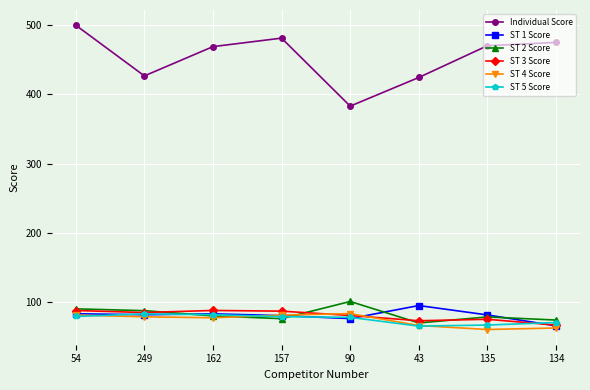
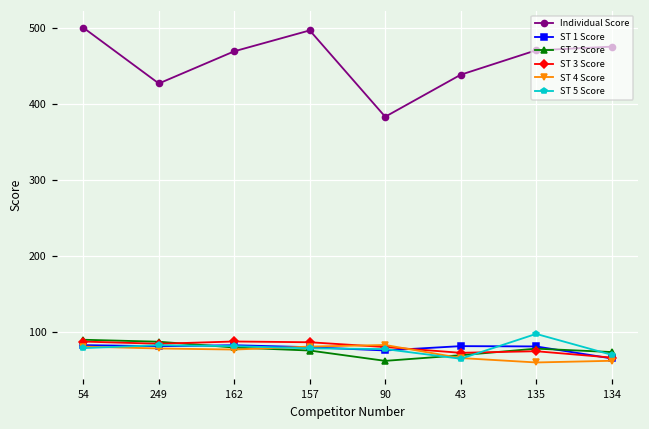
  {
    "Individual Score": {
      "54": 500,
      "249": 430,
      "162": 470,
-     "157": 480,
+     "157": 500,
      "90": 380,
-     "43": 420
+     "43": 440
    },
    "ST 1 Score": {
-     "43": 90
+     "43": 80
    },
    "ST 2 Score": {
-     "90": 100
+     "90": 60
    },
    "ST 3 Score": {
      "162": 90,
      "157": 90
    },
    "ST 4 Score": {
      "135": 60
    },
    "ST 5 Score": {
-     "135": 70
+     "135": 100
    }
  }
